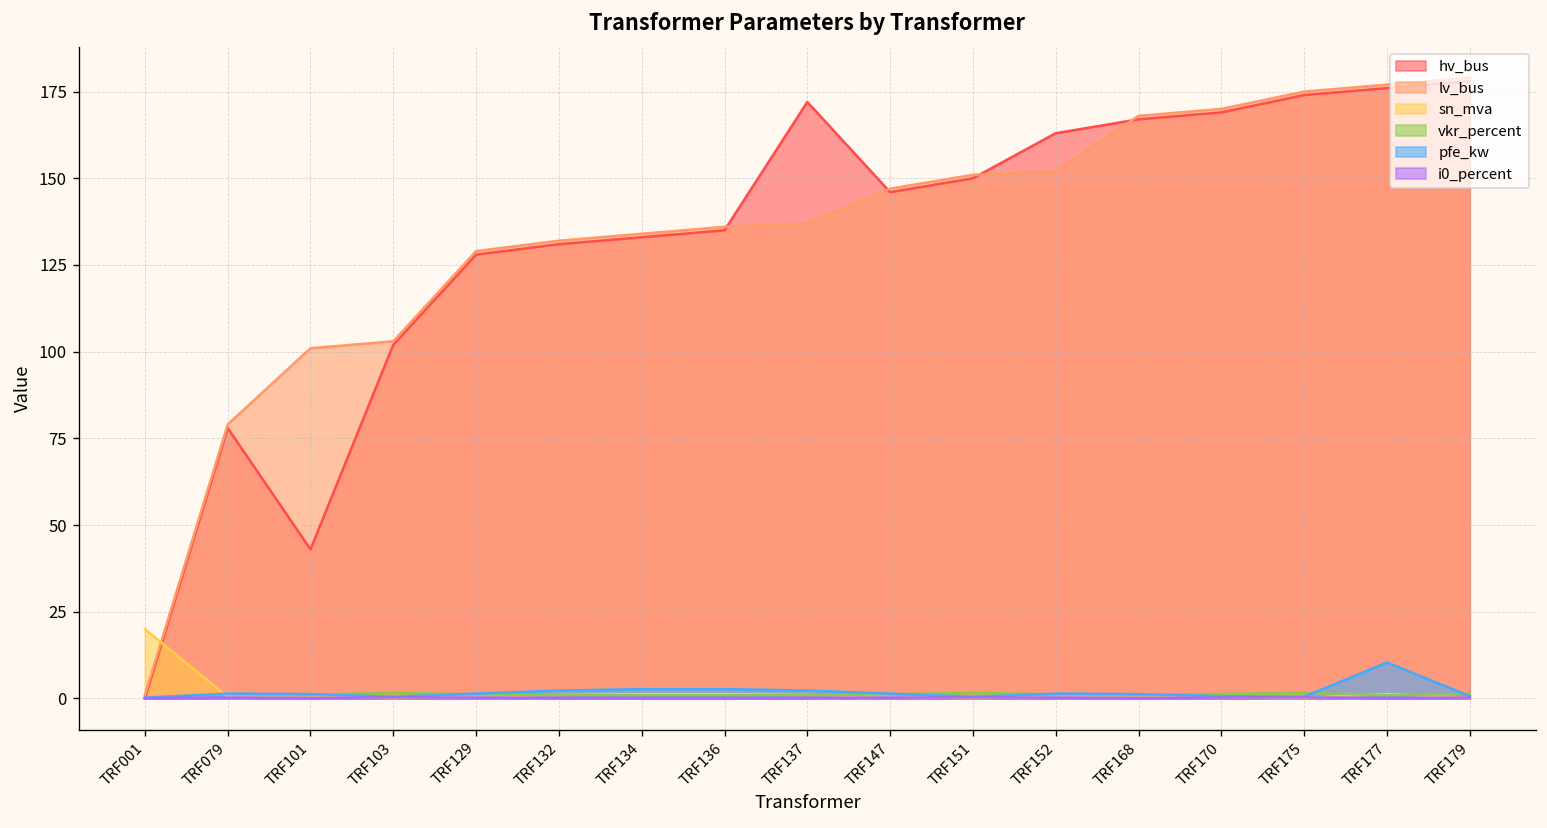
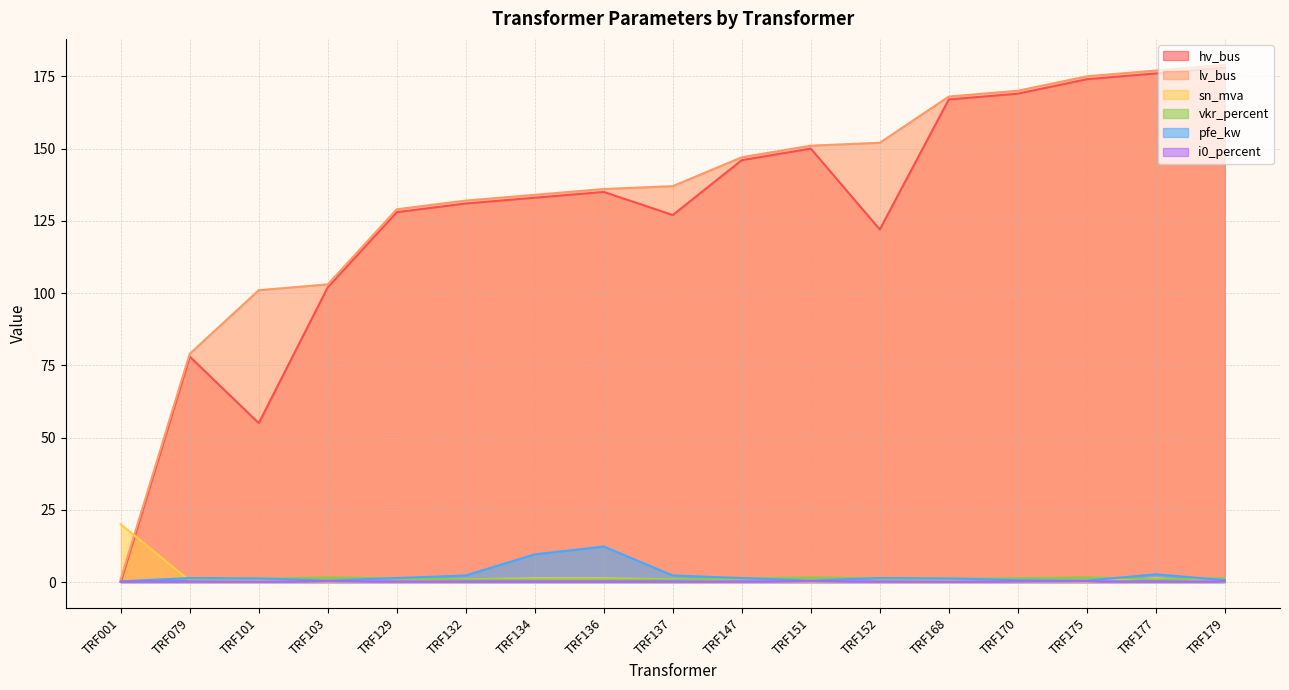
  {
    "hv_bus": {
      "TRF079": 78,
-     "TRF101": 43,
+     "TRF101": 55,
      "TRF103": 102,
      "TRF129": 128,
      "TRF132": 131,
      "TRF134": 133,
      "TRF136": 135,
-     "TRF137": 172,
+     "TRF137": 127,
      "TRF147": 146,
      "TRF151": 150,
-     "TRF152": 163,
+     "TRF152": 122,
      "TRF168": 167,
      "TRF170": 169,
      "TRF175": 174,
      "TRF177": 176
    },
    "vkr_percent": {
      "TRF103": 2,
      "TRF151": 2,
      "TRF175": 2
    },
    "pfe_kw": {
      "TRF132": 2,
-     "TRF134": 3,
-     "TRF136": 3,
+     "TRF134": 10,
+     "TRF136": 12,
      "TRF137": 2,
-     "TRF177": 10
+     "TRF177": 3
    }
  }
